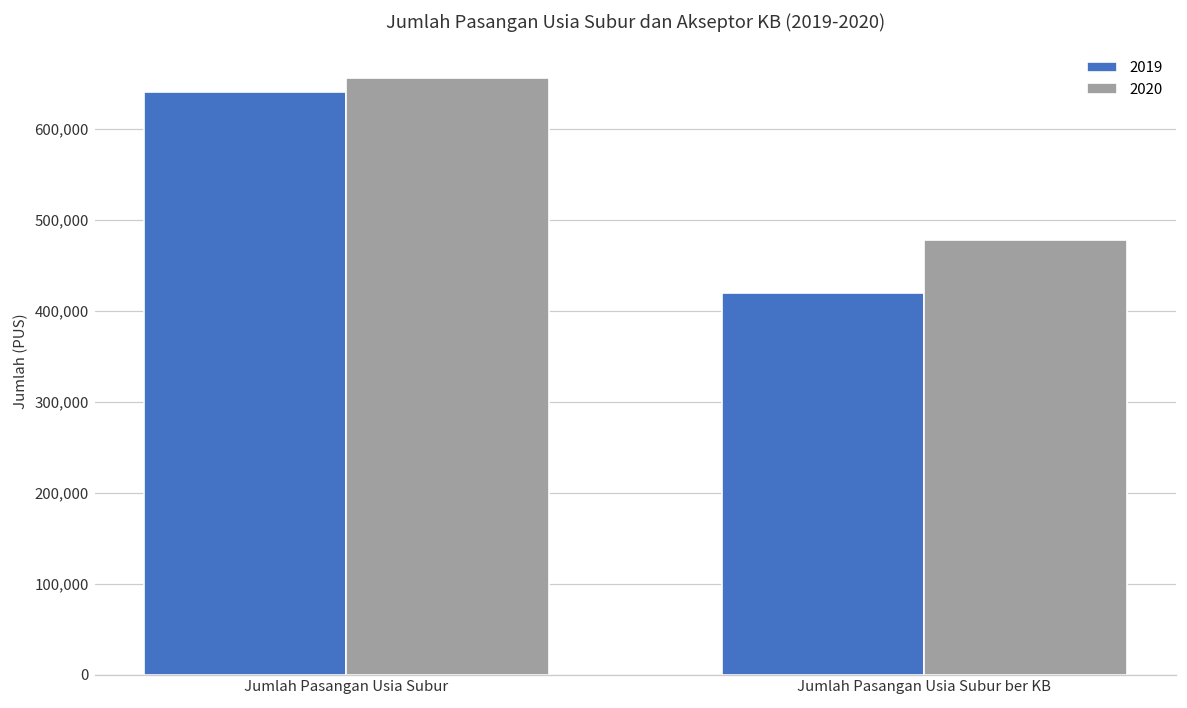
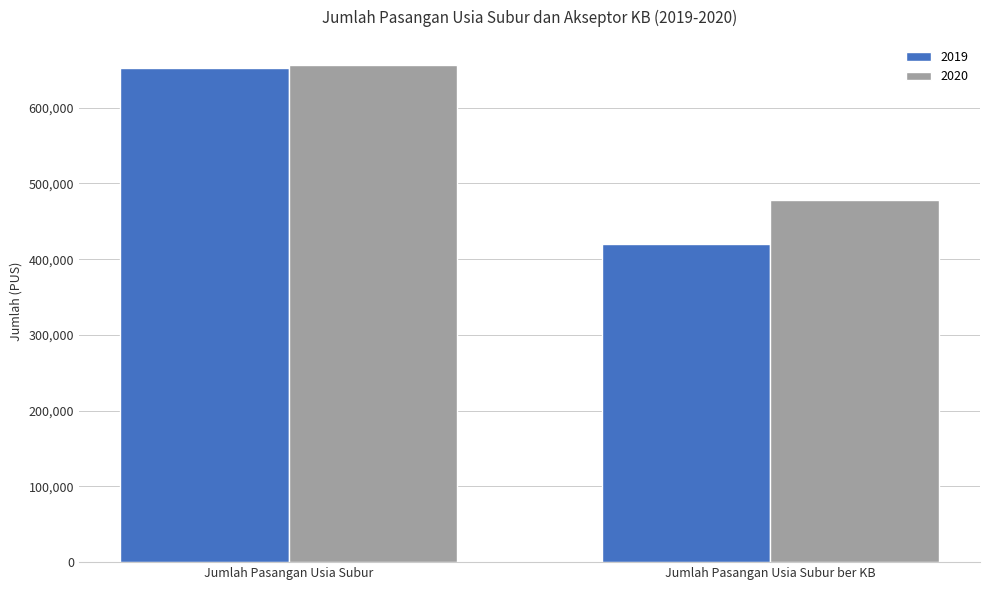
  {
    "2019": {
-     "Jumlah Pasangan Usia Subur": "640,000",
+     "Jumlah Pasangan Usia Subur": "650,000",
      "Jumlah Pasangan Usia Subur ber KB": "420,000"
    },
    "2020": {
      "Jumlah Pasangan Usia Subur": "660,000",
      "Jumlah Pasangan Usia Subur ber KB": "480,000"
    }
  }
